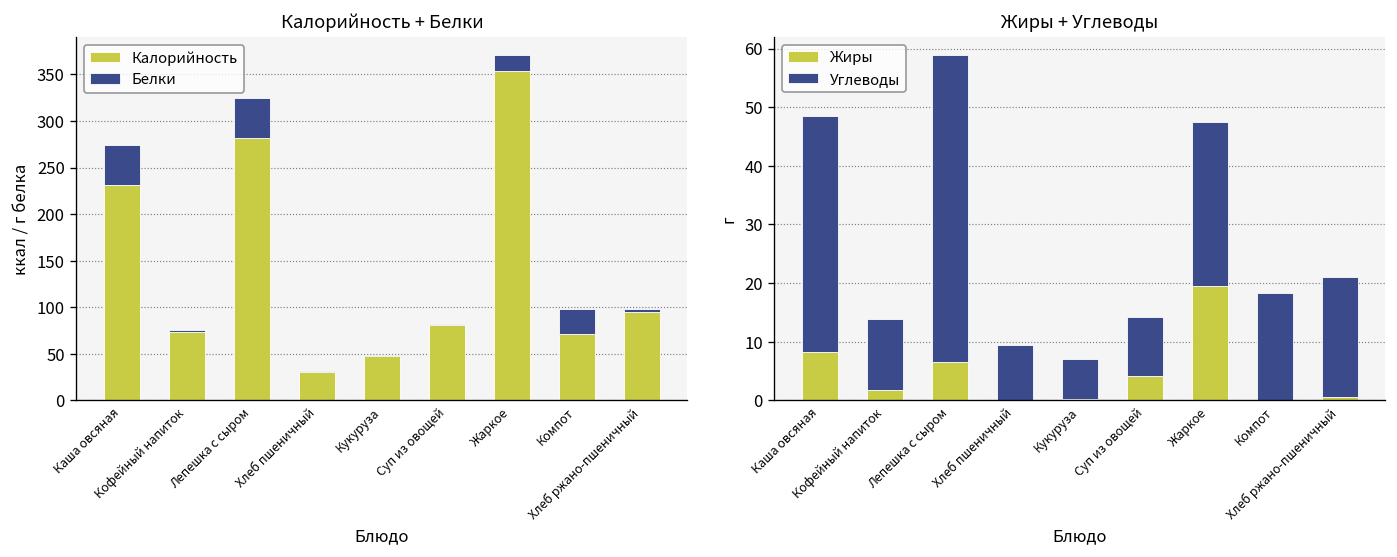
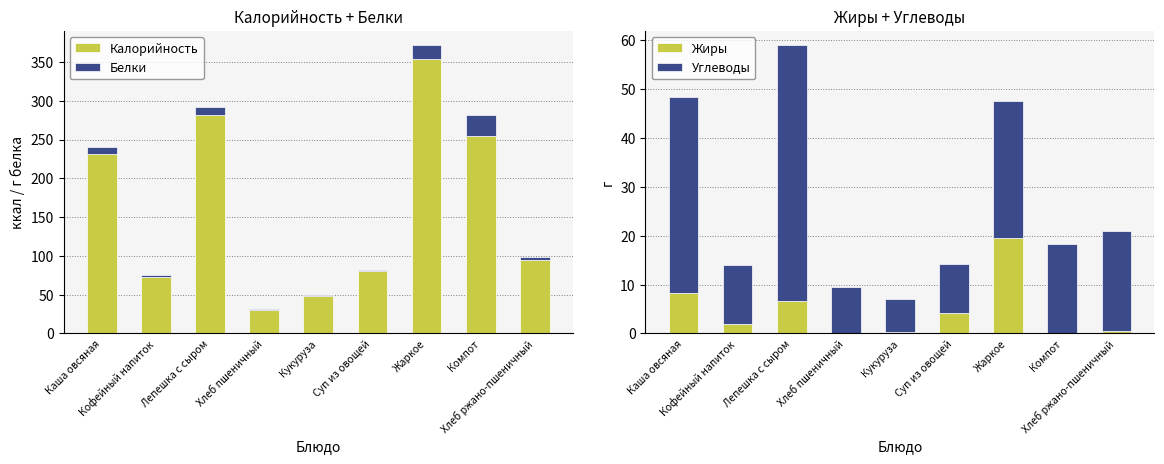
  {
    "Калорийность + Белки": {
      "Калорийность": {
        "Каша овсяная": 230,
        "Кофейный напиток": 70,
        "Лепешка с сыром": 280,
        "Хлеб пшеничный": 30,
        "Кукуруза": 50,
        "Суп из овощей": 80,
        "Жаркое": 350,
-       "Компот": 70,
+       "Компот": 250,
        "Хлеб ржано-пшеничный": 90
      },
      "Белки": {
-       "Каша овсяная": 40,
-       "Лепешка с сыром": 40,
+       "Каша овсяная": 10,
+       "Лепешка с сыром": 10,
        "Жаркое": 20,
        "Компот": 30,
        "Хлеб ржано-пшеничный": 0
      }
    },
    "Жиры + Углеводы": {
      "Жиры": {
        "Каша овсяная": 8,
        "Кофейный напиток": 2,
        "Лепешка с сыром": 7,
        "Суп из овощей": 4,
        "Жаркое": 20,
        "Хлеб ржано-пшеничный": 1
      },
      "Углеводы": {
        "Каша овсяная": 40,
        "Кофейный напиток": 12,
        "Лепешка с сыром": 52,
        "Хлеб пшеничный": 9,
        "Кукуруза": 7,
        "Суп из овощей": 10,
        "Жаркое": 28,
        "Компот": 18,
        "Хлеб ржано-пшеничный": 20
      }
    }
  }
